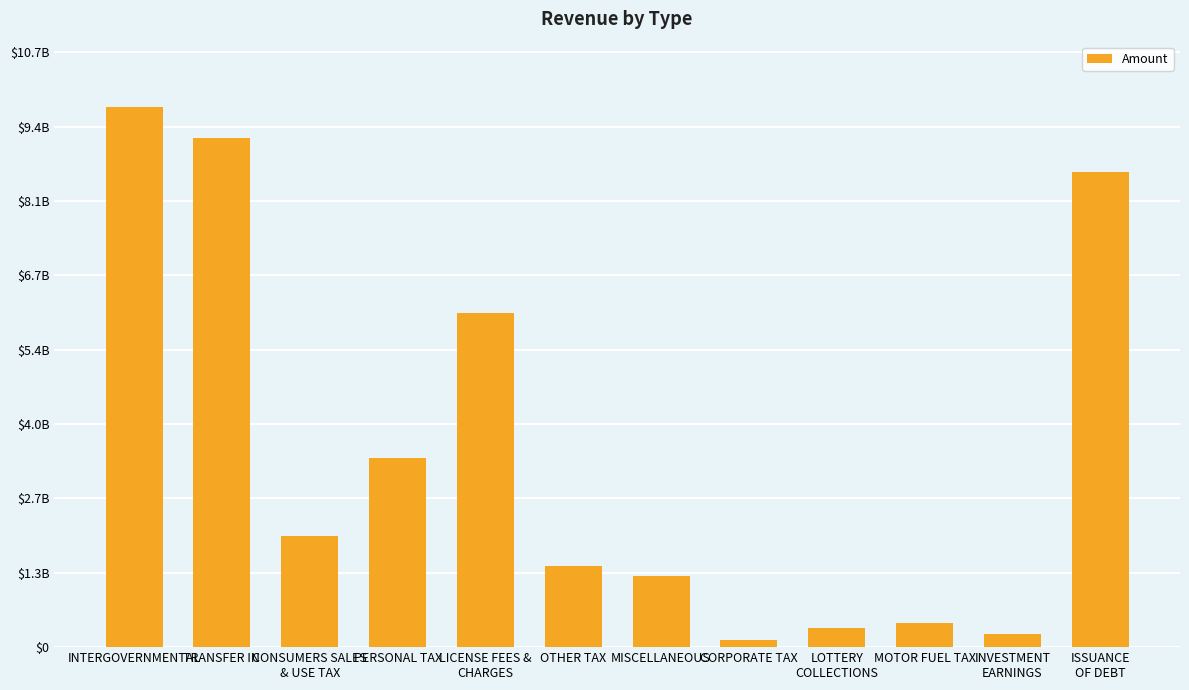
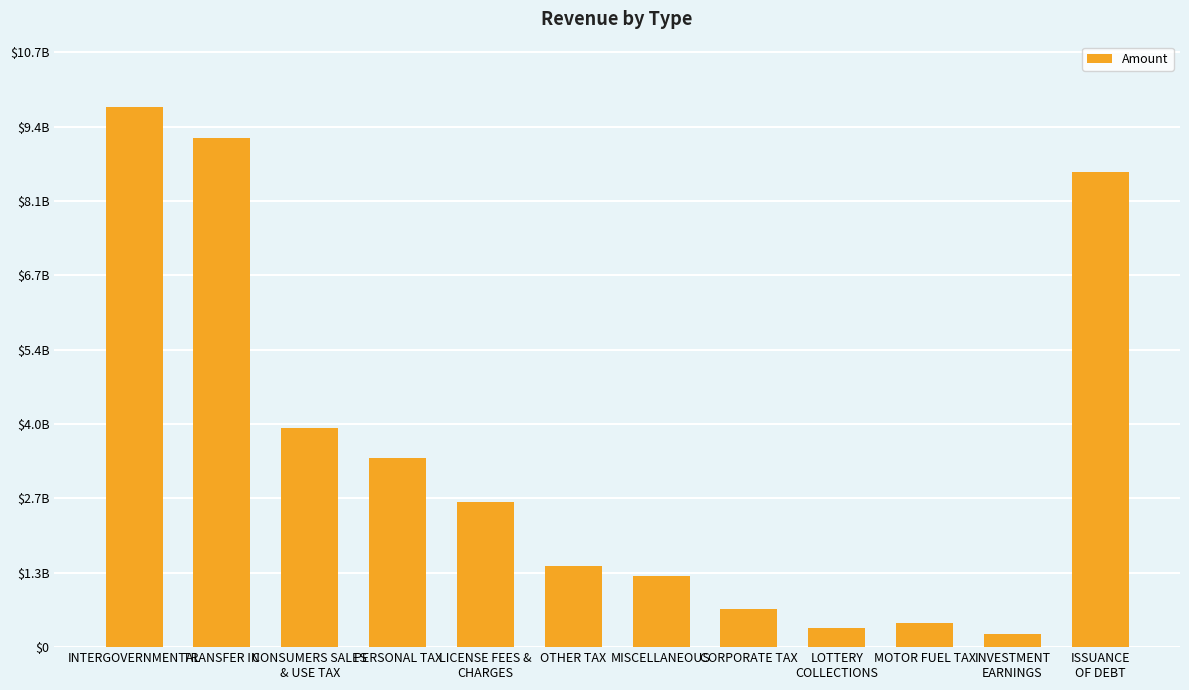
  {
    "INTERGOVERNMENTAL": "$9800000000",
-   "CONSUMERS SALES & USE TAX": "$2000000000",
-   "LICENSE FEES & CHARGES": "$6000000000",
+   "CONSUMERS SALES & USE TAX": "$4000000000",
+   "LICENSE FEES & CHARGES": "$2600000000",
    "OTHER TAX": "$1500000000",
    "MISCELLANEOUS": "$1300000000",
-   "CORPORATE TAX": "$100000000",
+   "CORPORATE TAX": "$700000000",
    "LOTTERY COLLECTIONS": "$300000000",
    "MOTOR FUEL TAX": "$400000000",
    "INVESTMENT EARNINGS": "$200000000",
    "ISSUANCE OF DEBT": "$8600000000"
  }
